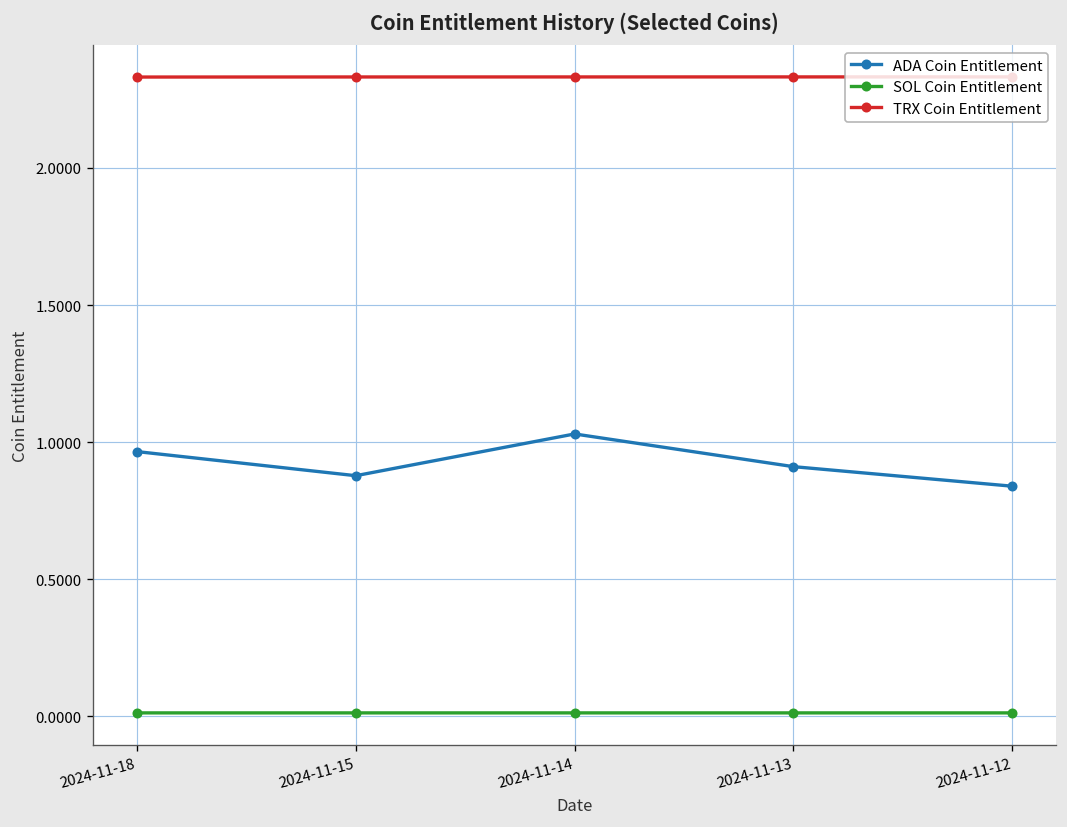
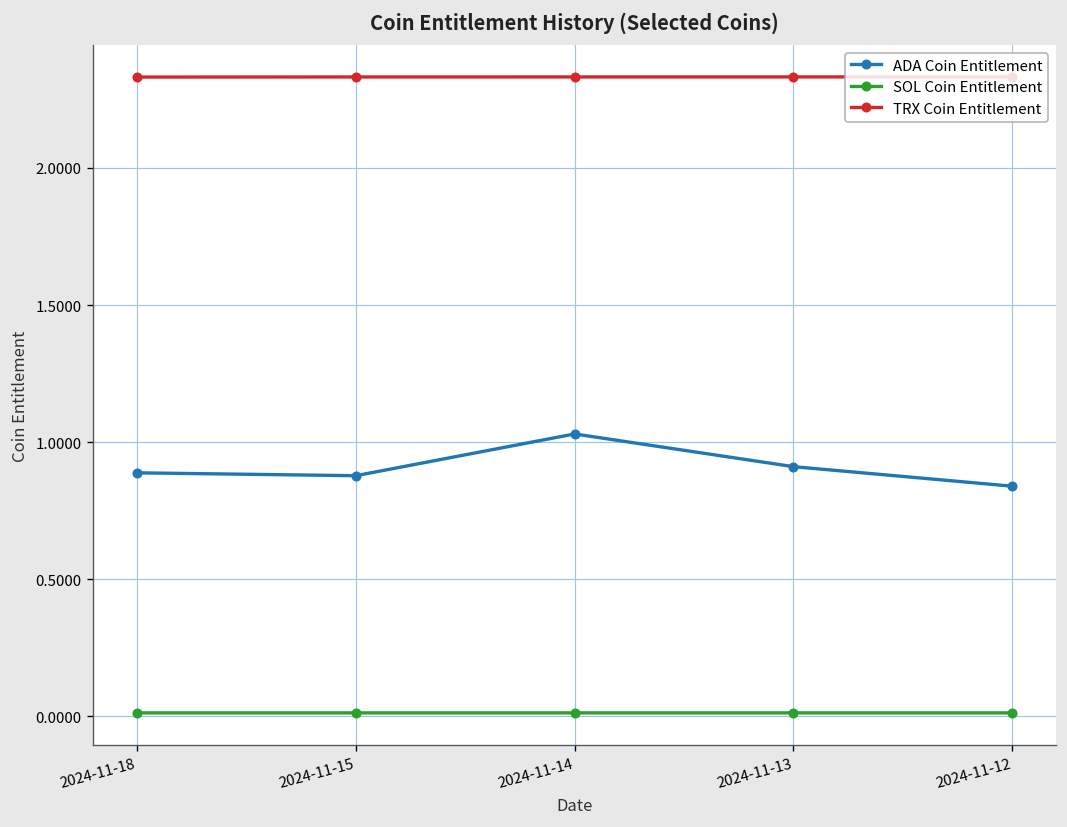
  {
    "ADA Coin Entitlement": {
-     "2024-11-18": 0.97,
+     "2024-11-18": 0.89,
      "2024-11-15": 0.88,
      "2024-11-14": 1.03,
      "2024-11-13": 0.91,
      "2024-11-12": 0.84
    },
    "SOL Coin Entitlement": {
      "2024-11-18": 0.01,
      "2024-11-15": 0.01,
      "2024-11-14": 0.01,
      "2024-11-13": 0.01,
      "2024-11-12": 0.01
    },
    "TRX Coin Entitlement": {
      "2024-11-18": 2.33,
      "2024-11-15": 2.33,
      "2024-11-14": 2.33,
      "2024-11-13": 2.33
    }
  }
